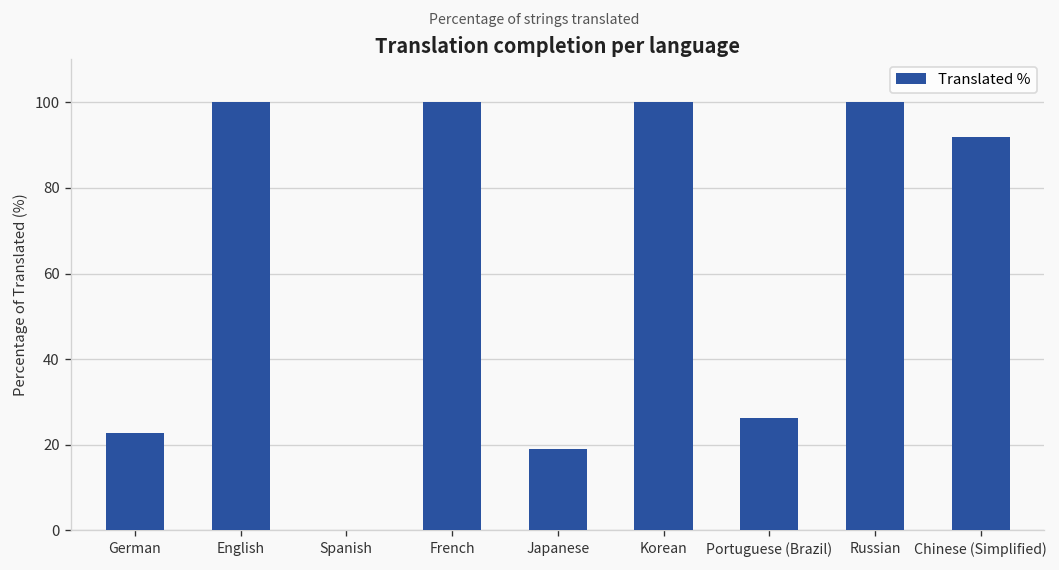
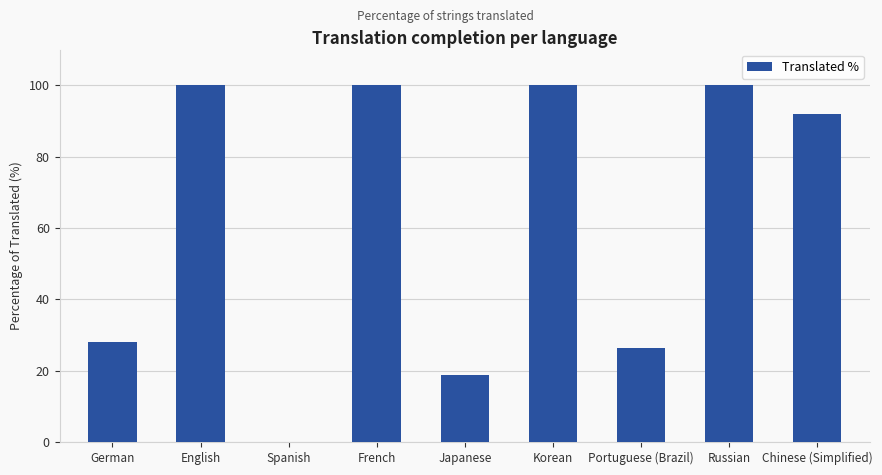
  {
-   "German": 23,
+   "German": 28,
    "English": 100,
    "Spanish": 0,
    "French": 100,
    "Japanese": 19,
    "Korean": 100,
    "Portuguese (Brazil)": 26,
    "Russian": 100,
    "Chinese (Simplified)": 92
  }
